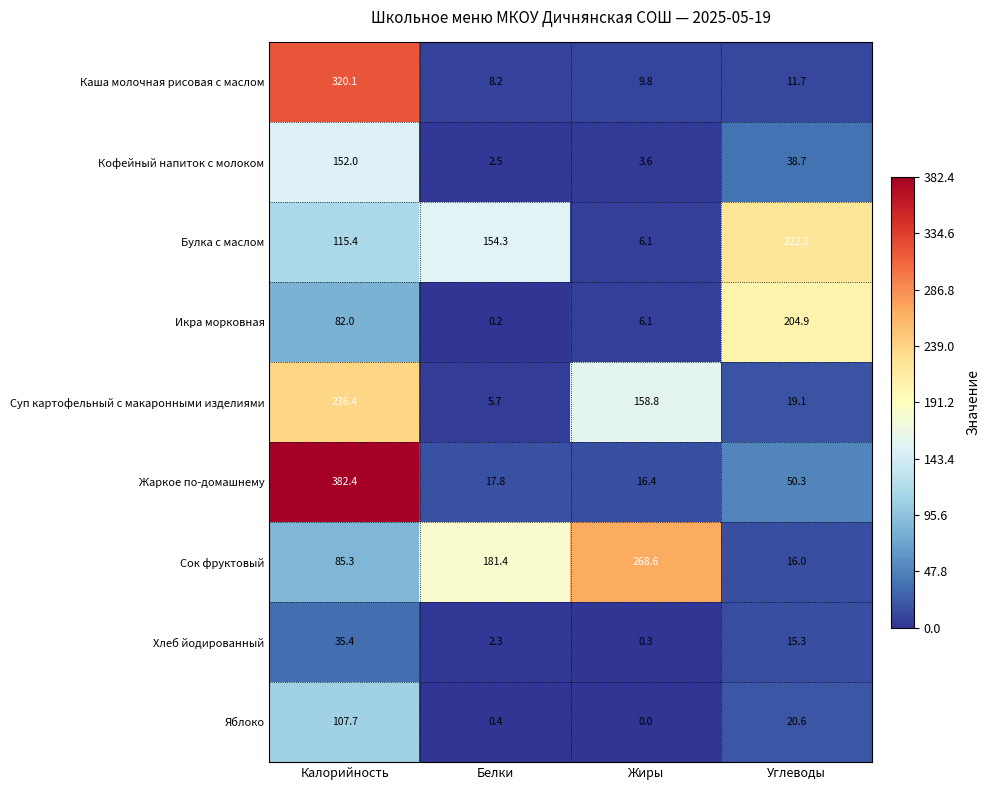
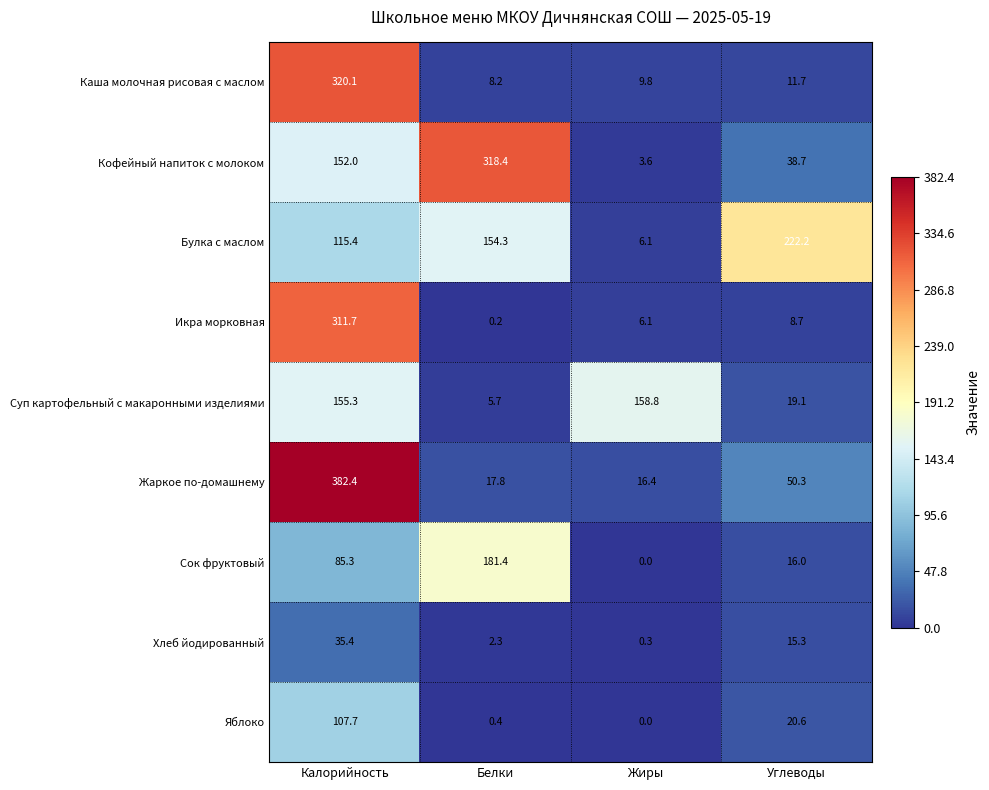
  {
    "Каша молочная рисовая с маслом": {
      "Калорийность": 320.1,
      "Белки": 8.2,
      "Жиры": 9.8,
      "Углеводы": 11.7
    },
    "Кофейный напиток с молоком": {
      "Калорийность": 152.0,
-     "Белки": 2.5,
+     "Белки": 318.4,
      "Жиры": 3.6,
      "Углеводы": 38.7
    },
    "Булка с маслом": {
      "Калорийность": 115.4,
      "Белки": 154.3,
      "Жиры": 6.1,
      "Углеводы": 222.2
    },
    "Икра морковная": {
-     "Калорийность": 82.0,
+     "Калорийность": 311.7,
      "Белки": 0.2,
      "Жиры": 6.1,
-     "Углеводы": 204.9
+     "Углеводы": 8.7
    },
    "Суп картофельный с макаронными изделиями": {
-     "Калорийность": 236.4,
+     "Калорийность": 155.3,
      "Белки": 5.7,
      "Жиры": 158.8,
      "Углеводы": 19.1
    },
    "Жаркое по-домашнему": {
      "Калорийность": 382.4,
      "Белки": 17.8,
      "Жиры": 16.4,
      "Углеводы": 50.3
    },
    "Сок фруктовый": {
      "Калорийность": 85.3,
      "Белки": 181.4,
-     "Жиры": 268.6,
+     "Жиры": 0.0,
      "Углеводы": 16.0
    },
    "Хлеб йодированный": {
      "Калорийность": 35.4,
      "Белки": 2.3,
      "Жиры": 0.3,
      "Углеводы": 15.3
    },
    "Яблоко": {
      "Калорийность": 107.7,
      "Белки": 0.4,
      "Жиры": 0.0,
      "Углеводы": 20.6
    }
  }
